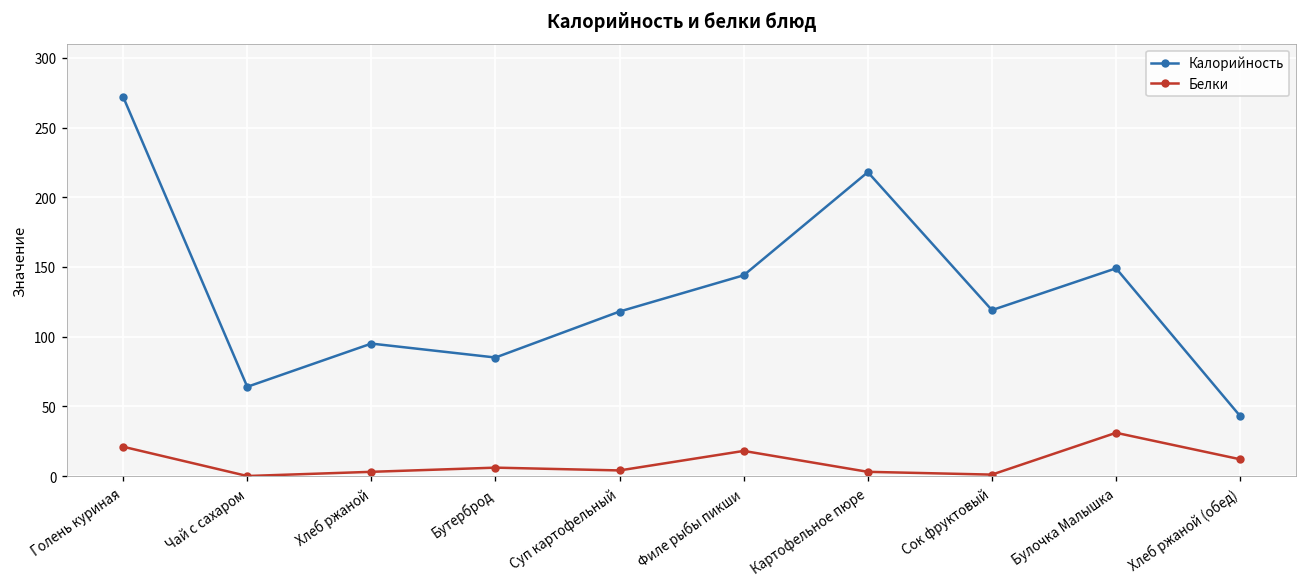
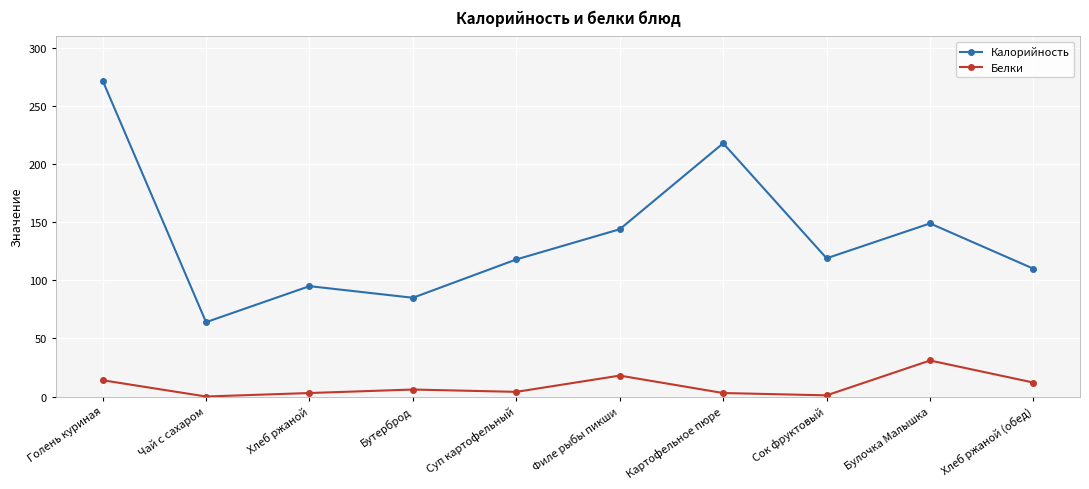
  {
    "Калорийность": {
      "Голень куриная": 272,
      "Чай с сахаром": 64,
      "Хлеб ржаной": 95,
      "Бутерброд": 85,
      "Суп картофельный": 118,
      "Филе рыбы пикши": 144,
      "Картофельное пюре": 218,
      "Сок фруктовый": 119,
      "Булочка Малышка": 149,
-     "Хлеб ржаной (обед)": 43
+     "Хлеб ржаной (обед)": 110
    },
    "Белки": {
-     "Голень куриная": 21,
+     "Голень куриная": 14,
      "Чай с сахаром": 0,
      "Хлеб ржаной": 3,
      "Бутерброд": 6,
      "Суп картофельный": 4,
      "Филе рыбы пикши": 18,
      "Картофельное пюре": 3,
      "Сок фруктовый": 1,
      "Булочка Малышка": 31,
      "Хлеб ржаной (обед)": 12
    }
  }
